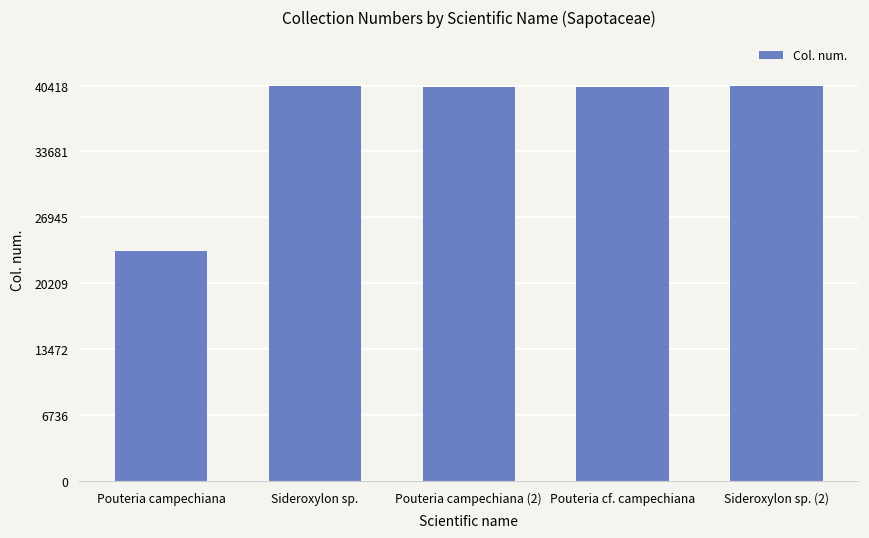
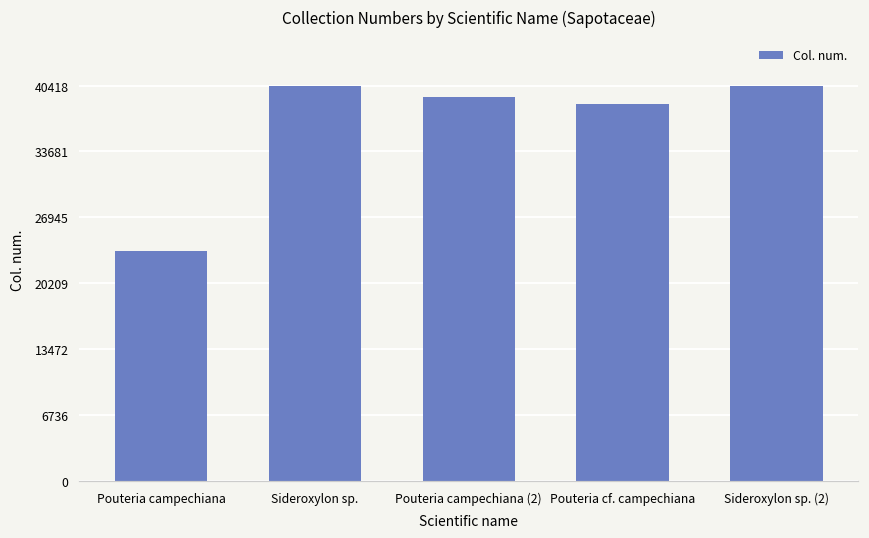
  {
    "Pouteria campechiana": 23000,
    "Sideroxylon sp.": 40000,
-   "Pouteria campechiana (2)": 40000,
-   "Pouteria cf. campechiana": 40000,
+   "Pouteria campechiana (2)": 39000,
+   "Pouteria cf. campechiana": 39000,
    "Sideroxylon sp. (2)": 40000
  }
